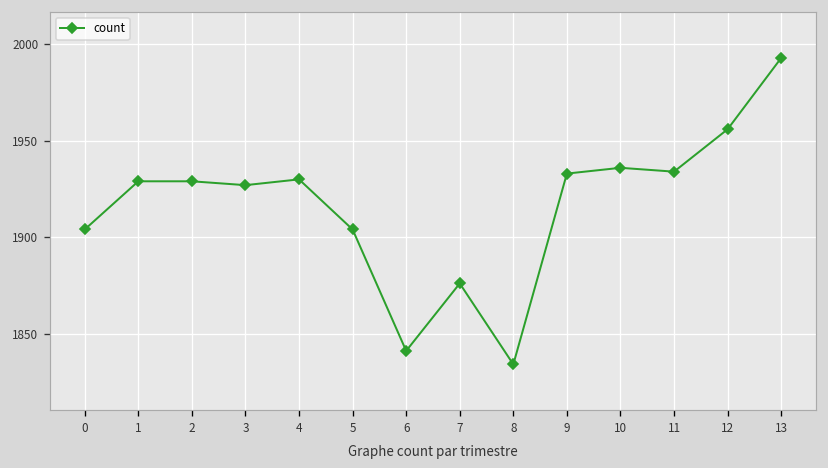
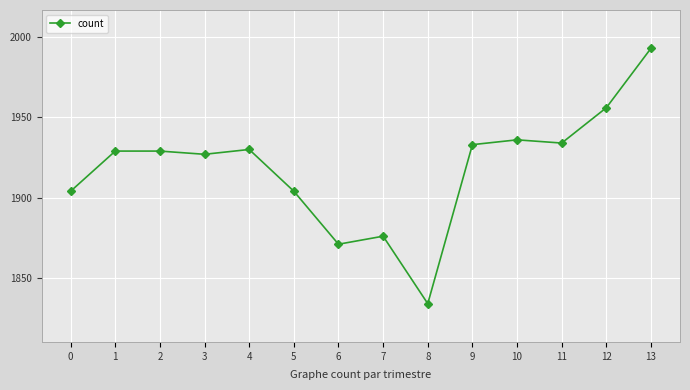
  {
    "0": 1904,
    "1": 1929,
    "2": 1929,
    "3": 1927,
    "4": 1930,
    "5": 1904,
-   "6": 1841,
+   "6": 1871,
    "7": 1876,
    "8": 1834,
    "9": 1933,
    "10": 1936,
    "11": 1934,
    "12": 1956,
    "13": 1993
  }
